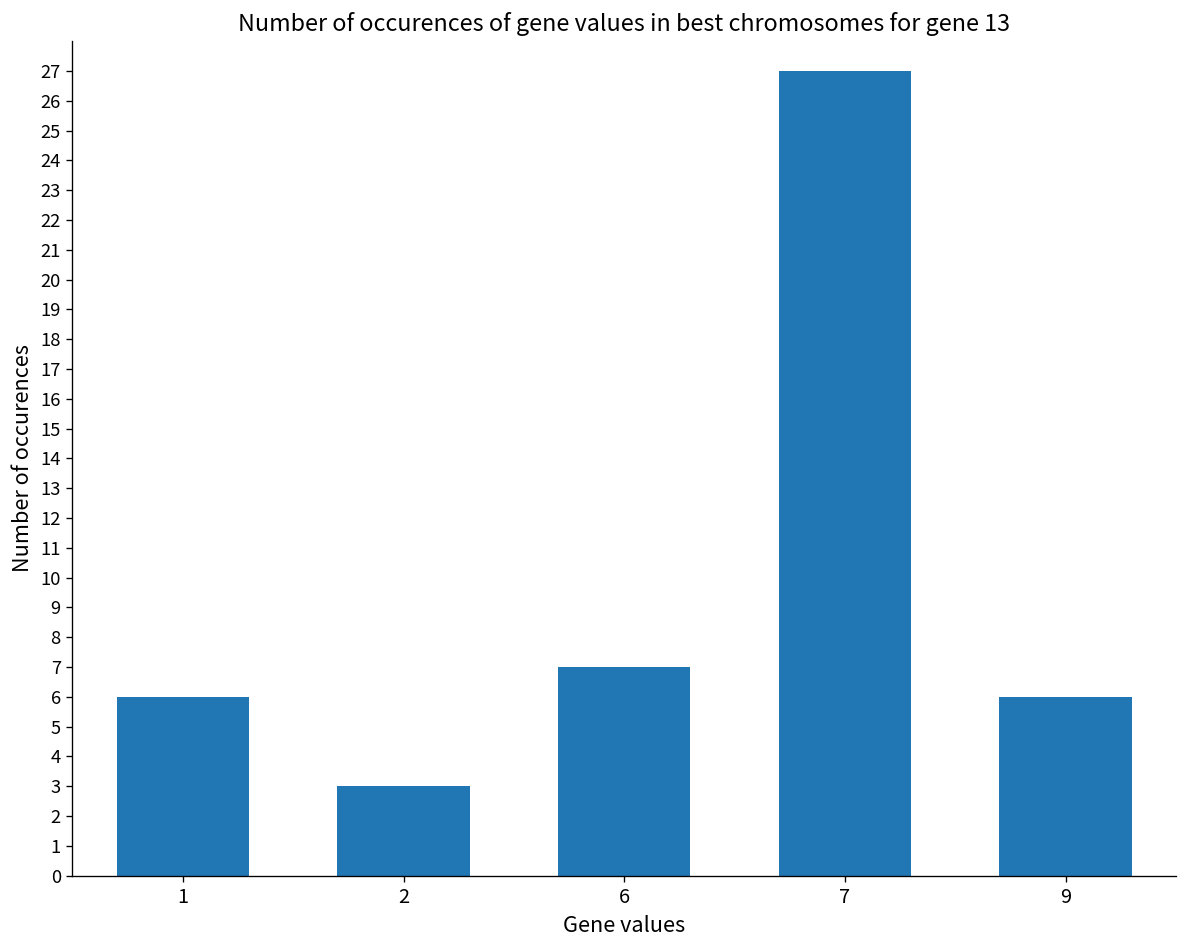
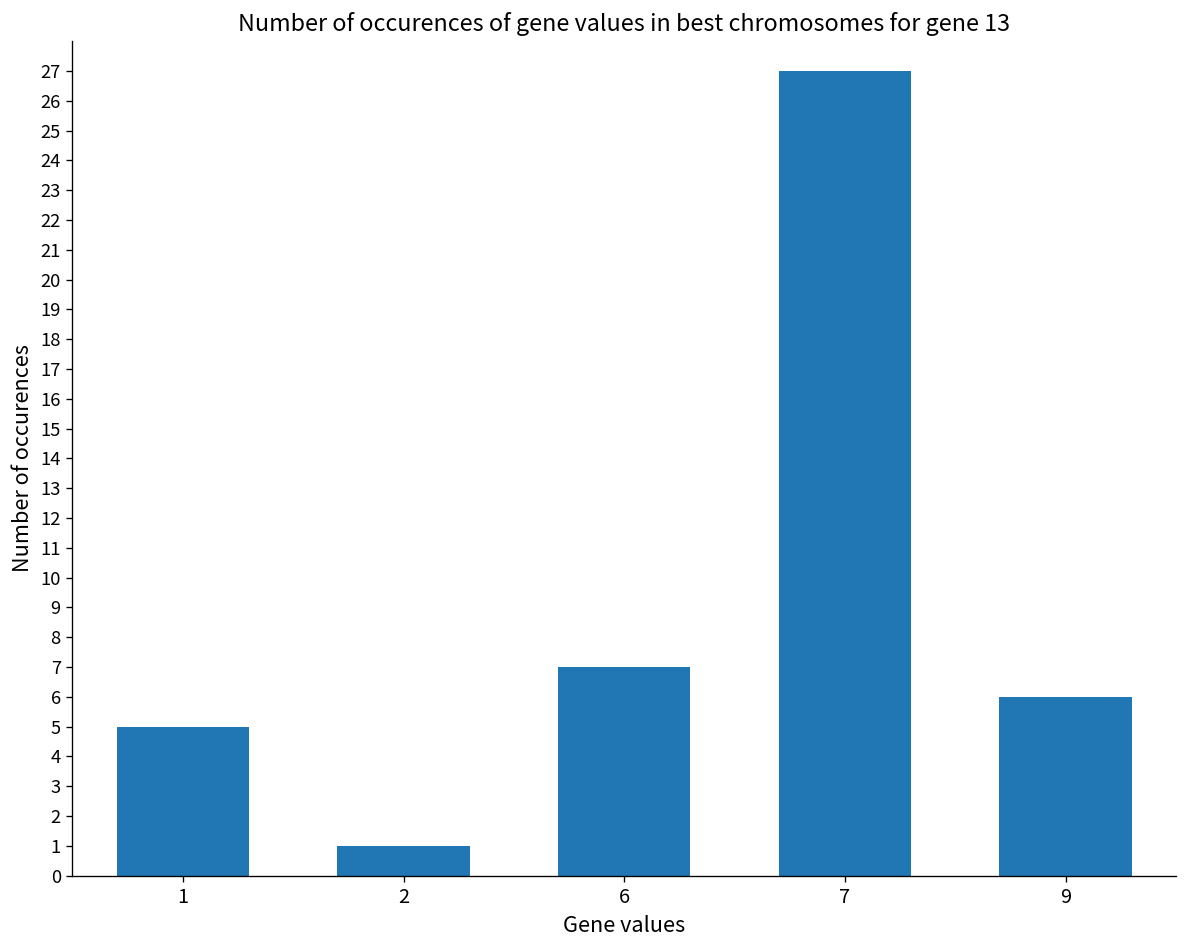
  {
-   "1": 6,
-   "2": 3,
+   "1": 5,
+   "2": 1,
    "6": 7,
    "7": 27,
    "9": 6
  }
